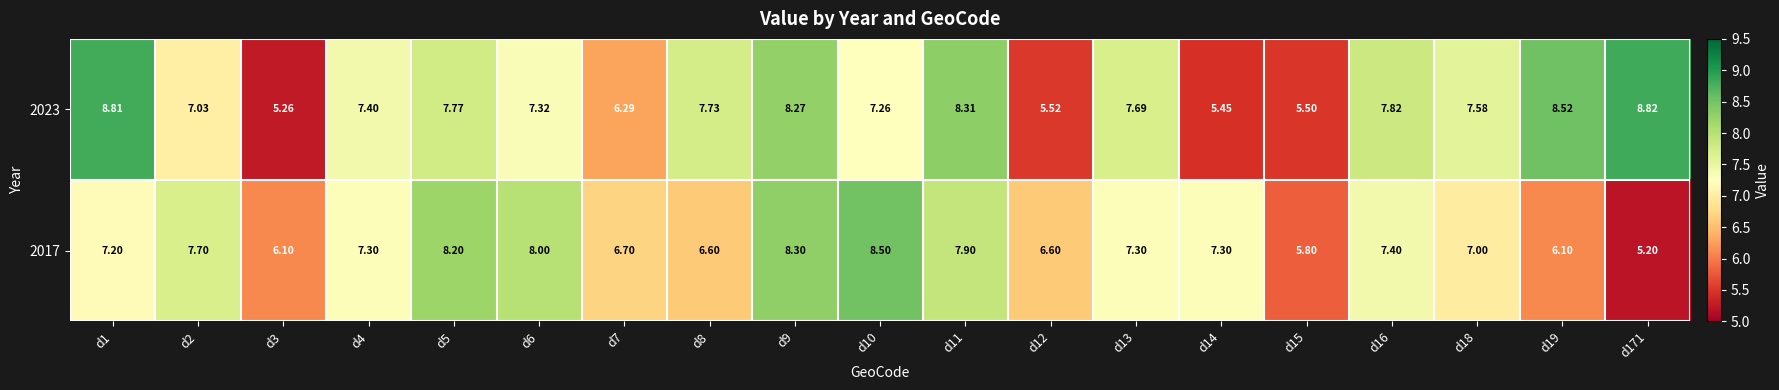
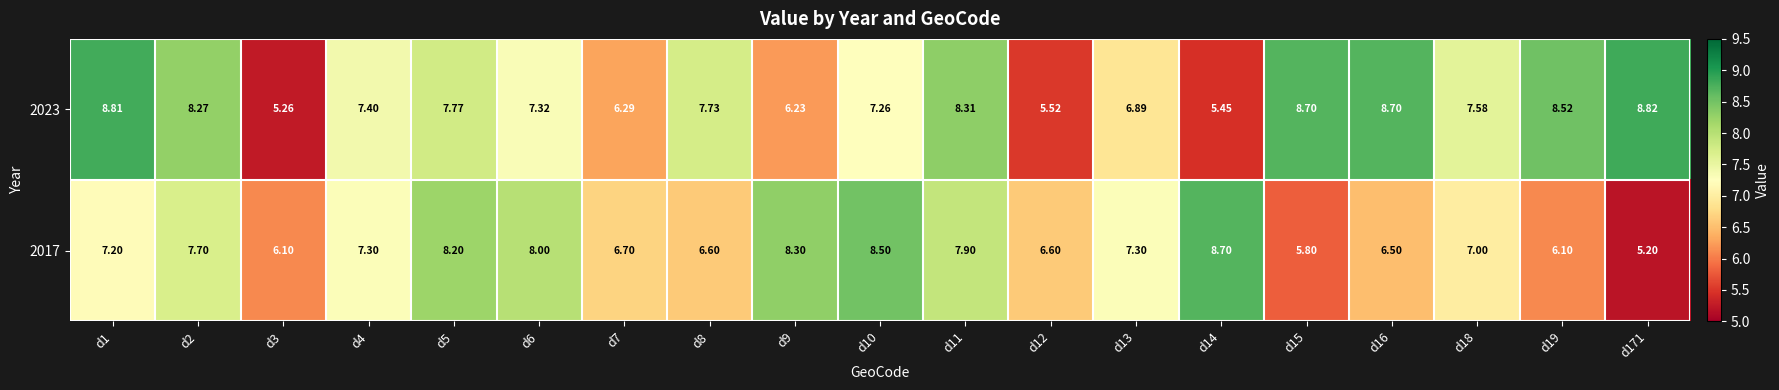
  {
    "2023": {
      "d1": 8.81,
-     "d2": 7.03,
+     "d2": 8.27,
      "d3": 5.26,
      "d4": 7.40,
      "d5": 7.77,
      "d6": 7.32,
      "d7": 6.29,
      "d8": 7.73,
-     "d9": 8.27,
+     "d9": 6.23,
      "d10": 7.26,
      "d11": 8.31,
      "d12": 5.52,
-     "d13": 7.69,
+     "d13": 6.89,
      "d14": 5.45,
-     "d15": 5.50,
-     "d16": 7.82,
+     "d15": 8.70,
+     "d16": 8.70,
      "d18": 7.58,
      "d19": 8.52,
      "d171": 8.82
    },
    "2017": {
      "d1": 7.20,
      "d2": 7.70,
      "d3": 6.10,
      "d4": 7.30,
      "d5": 8.20,
      "d6": 8.00,
      "d7": 6.70,
      "d8": 6.60,
      "d9": 8.30,
      "d10": 8.50,
      "d11": 7.90,
      "d12": 6.60,
      "d13": 7.30,
-     "d14": 7.30,
+     "d14": 8.70,
      "d15": 5.80,
-     "d16": 7.40,
+     "d16": 6.50,
      "d18": 7.00,
      "d19": 6.10,
      "d171": 5.20
    }
  }
